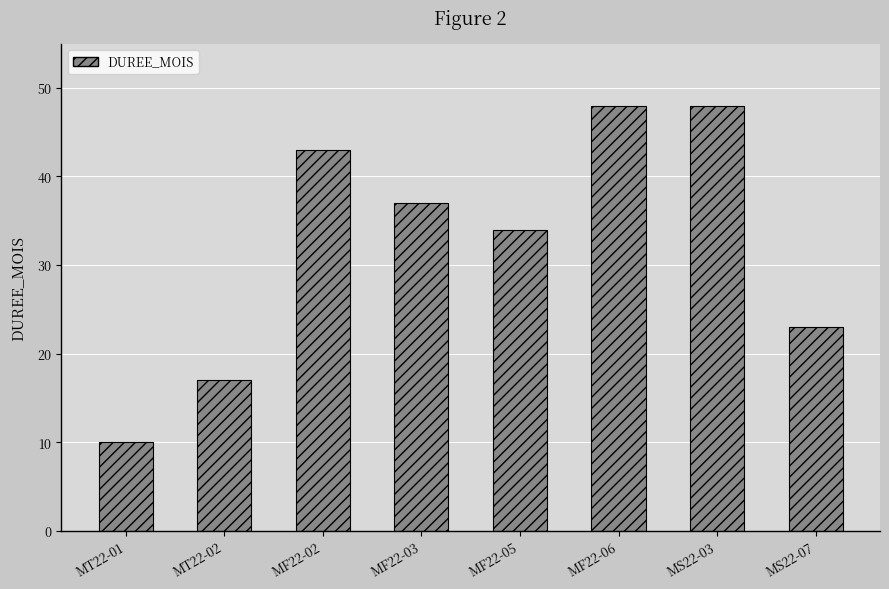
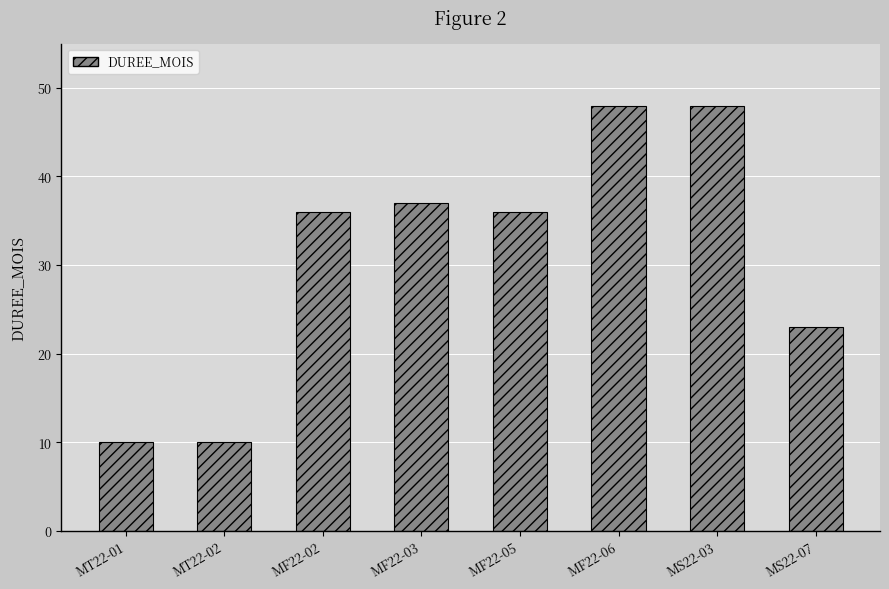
  {
    "MT22-01": 10,
-   "MT22-02": 17,
-   "MF22-02": 43,
+   "MT22-02": 10,
+   "MF22-02": 36,
    "MF22-03": 37,
-   "MF22-05": 34,
+   "MF22-05": 36,
    "MF22-06": 48,
    "MS22-03": 48,
    "MS22-07": 23
  }
